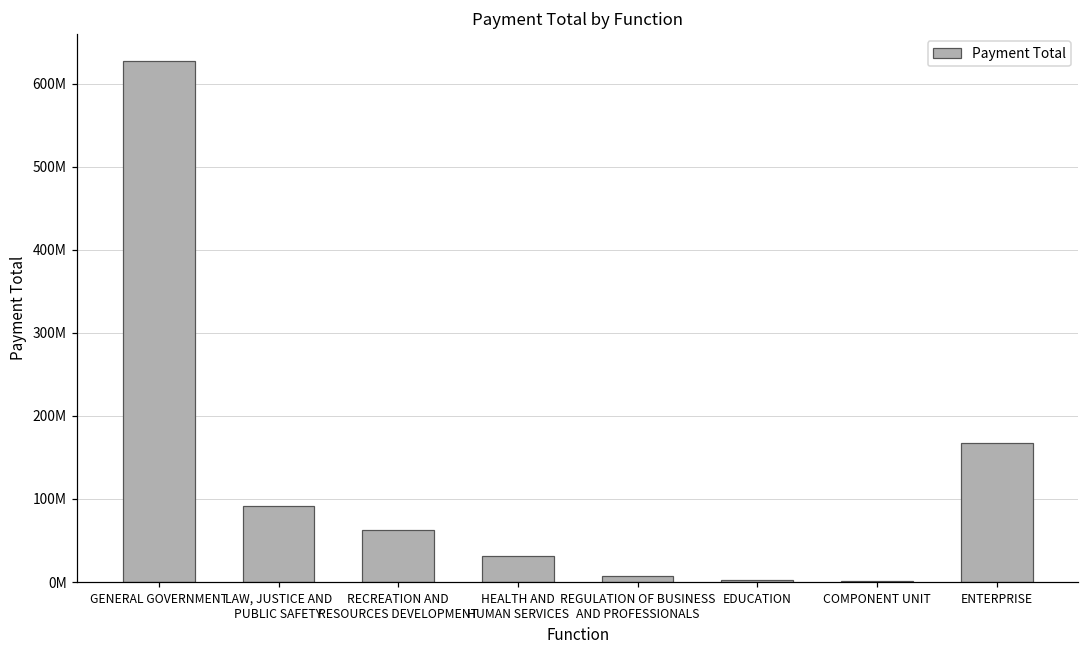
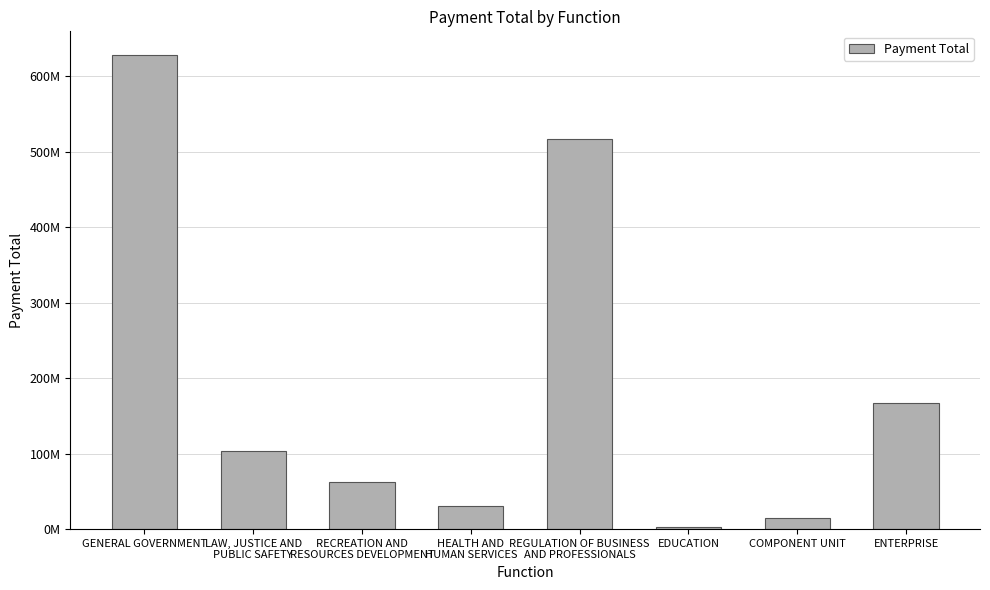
  {
    "GENERAL GOVERNMENT": 630000000,
-   "LAW, JUSTICE AND PUBLIC SAFETY": 90000000,
+   "LAW, JUSTICE AND PUBLIC SAFETY": 100000000,
    "RECREATION AND RESOURCES DEVELOPMENT": 60000000,
    "HEALTH AND HUMAN SERVICES": 30000000,
-   "REGULATION OF BUSINESS AND PROFESSIONALS": 10000000,
-   "COMPONENT UNIT": 0,
+   "REGULATION OF BUSINESS AND PROFESSIONALS": 520000000,
+   "COMPONENT UNIT": 20000000,
    "ENTERPRISE": 170000000
  }
